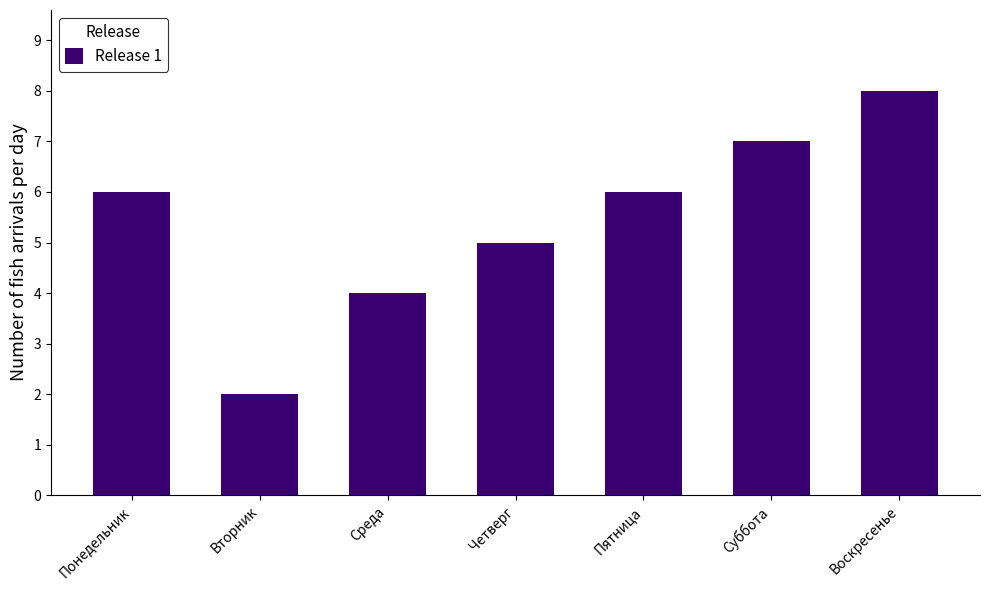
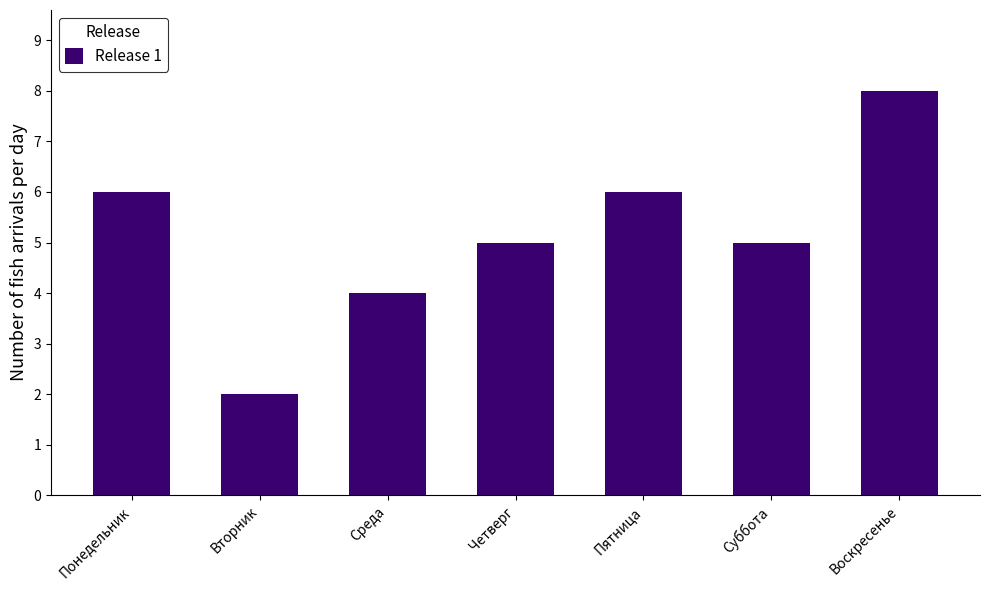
  {
    "Понедельник": 6,
    "Вторник": 2,
    "Среда": 4,
    "Четверг": 5,
    "Пятница": 6,
-   "Суббота": 7,
+   "Суббота": 5,
    "Воскресенье": 8
  }
